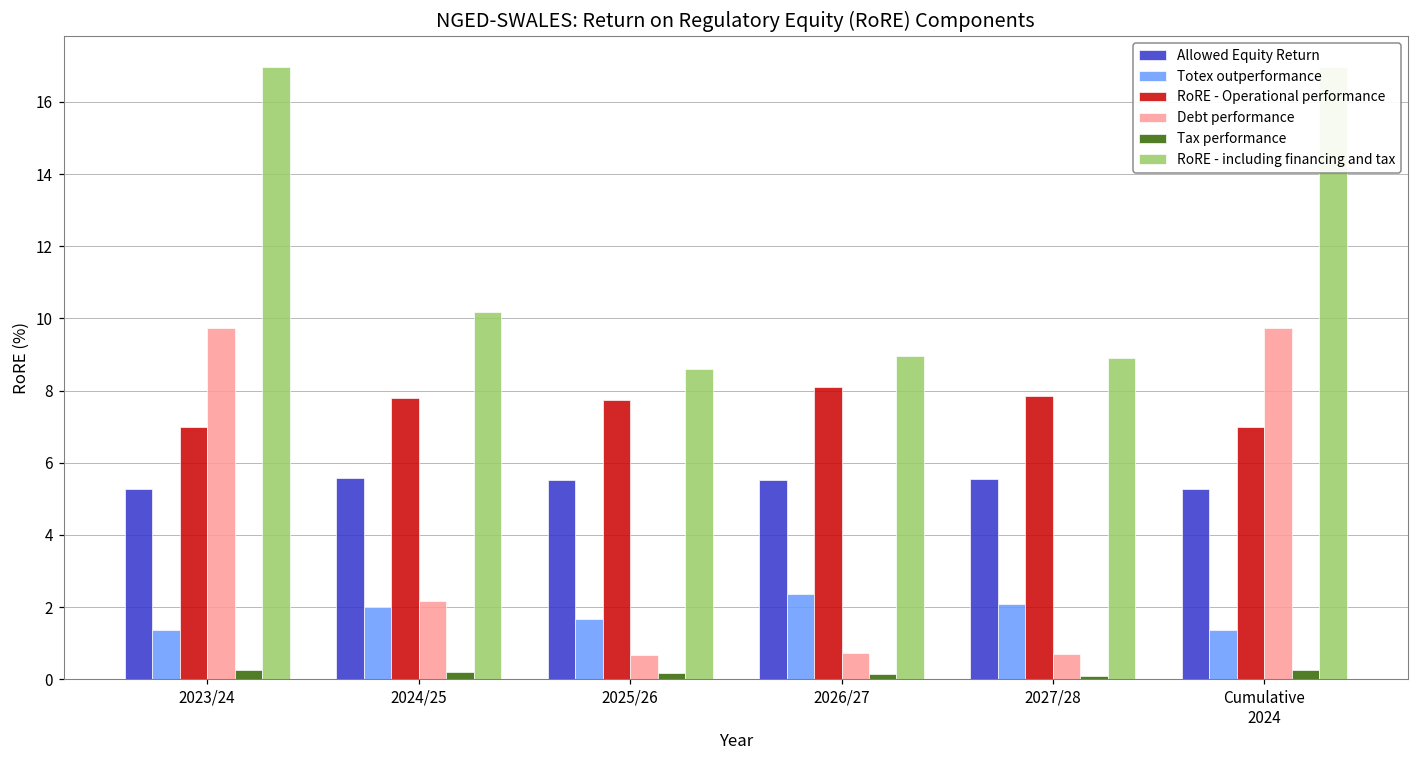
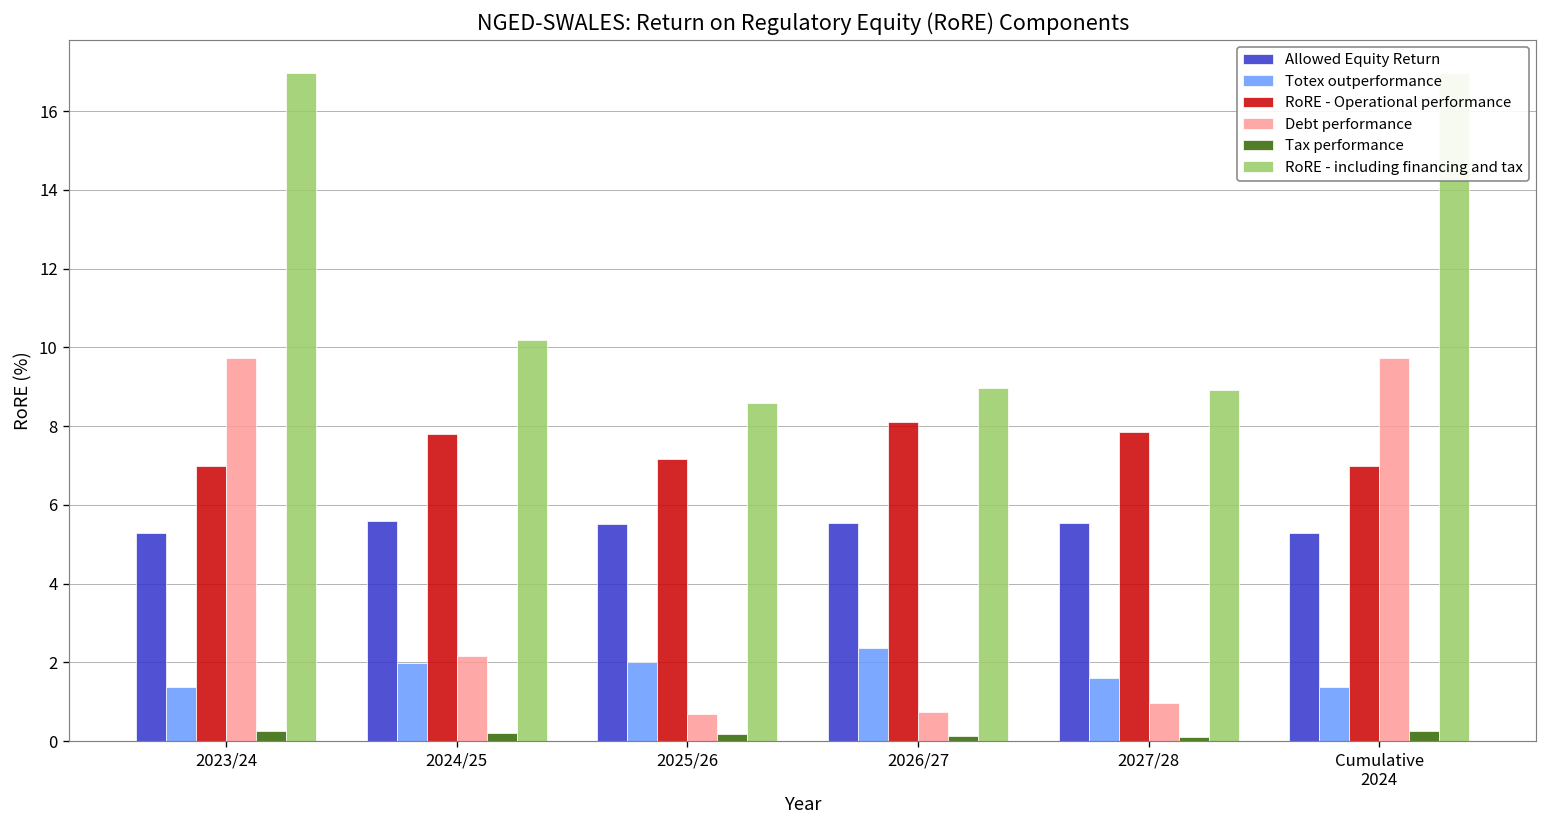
  {
    "Allowed Equity Return": {
      "2023/24": 5.3,
      "2024/25": 5.6,
      "2025/26": 5.5,
      "2026/27": 5.5,
      "2027/28": 5.5,
      "Cumulative 2024": 5.3
    },
    "Totex outperformance": {
      "2023/24": 1.4,
      "2024/25": 2.0,
-     "2025/26": 1.7,
+     "2025/26": 2.0,
      "2026/27": 2.4,
-     "2027/28": 2.1,
+     "2027/28": 1.6,
      "Cumulative 2024": 1.4
    },
    "RoRE - Operational performance": {
      "2023/24": 7.0,
      "2024/25": 7.8,
-     "2025/26": 7.7,
+     "2025/26": 7.2,
      "2026/27": 8.1,
      "2027/28": 7.9,
      "Cumulative 2024": 7.0
    },
    "Debt performance": {
      "2023/24": 9.7,
      "2024/25": 2.2,
      "2025/26": 0.7,
      "2026/27": 0.7,
-     "2027/28": 0.7,
+     "2027/28": 1.0,
      "Cumulative 2024": 9.7
    },
    "Tax performance": {
      "2023/24": 0.3,
      "2024/25": 0.2,
      "2025/26": 0.2,
      "2026/27": 0.1,
      "2027/28": 0.1,
      "Cumulative 2024": 0.3
    },
    "RoRE - including financing and tax": {
      "2023/24": 17.0,
      "2024/25": 10.2,
      "2025/26": 8.6,
      "2026/27": 9.0,
      "2027/28": 8.9
    }
  }
